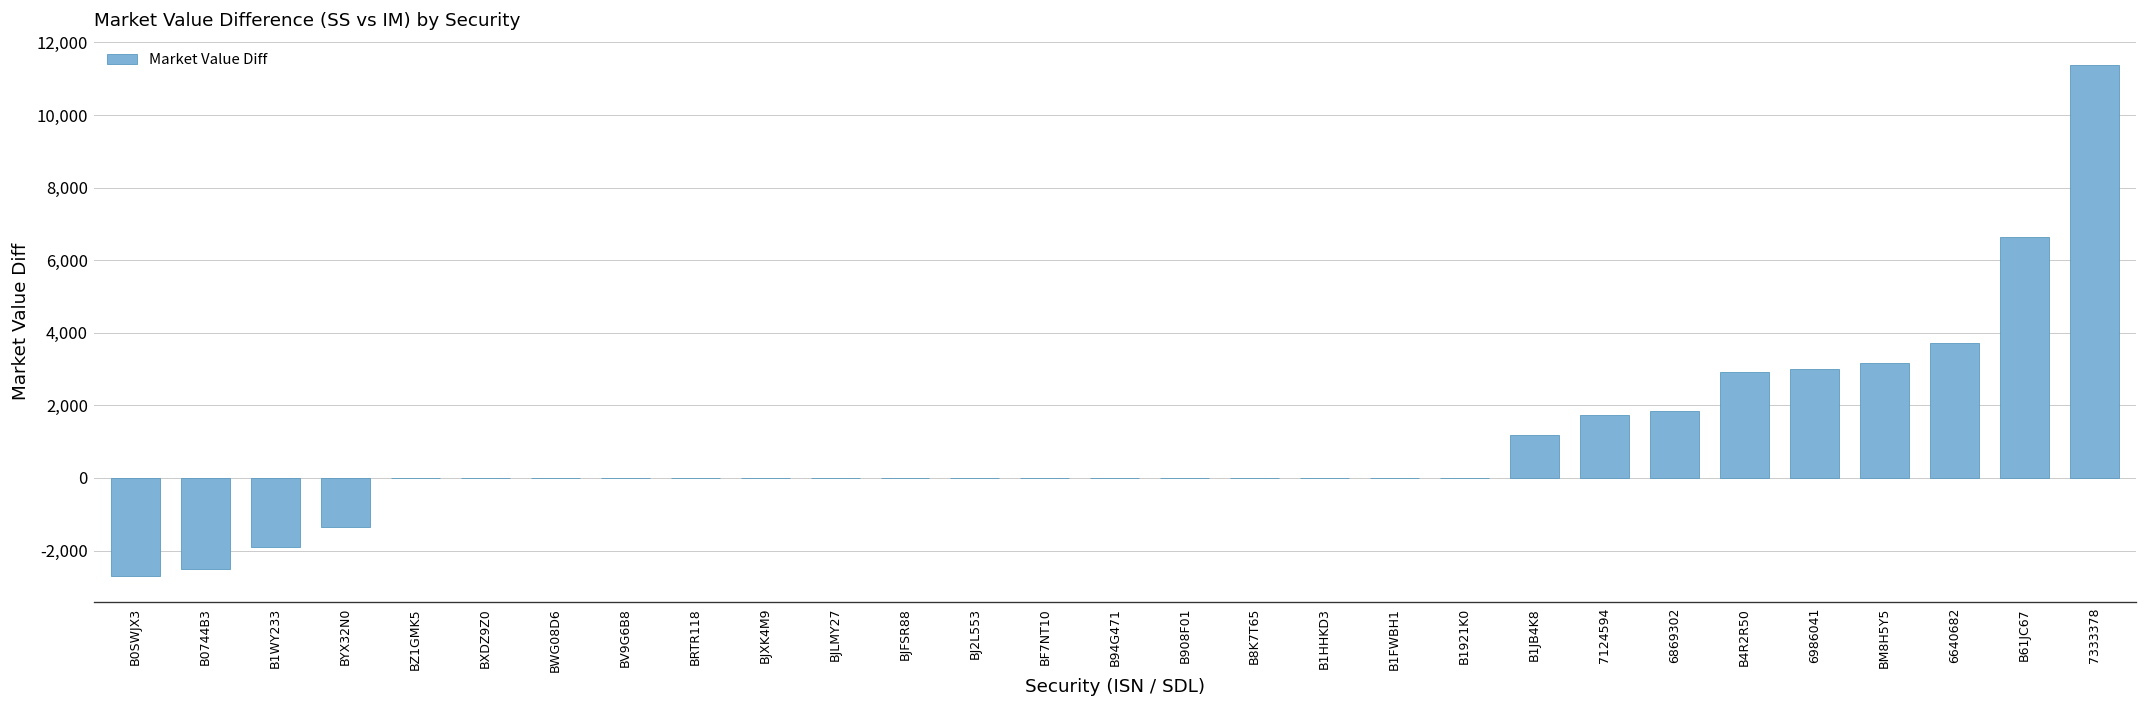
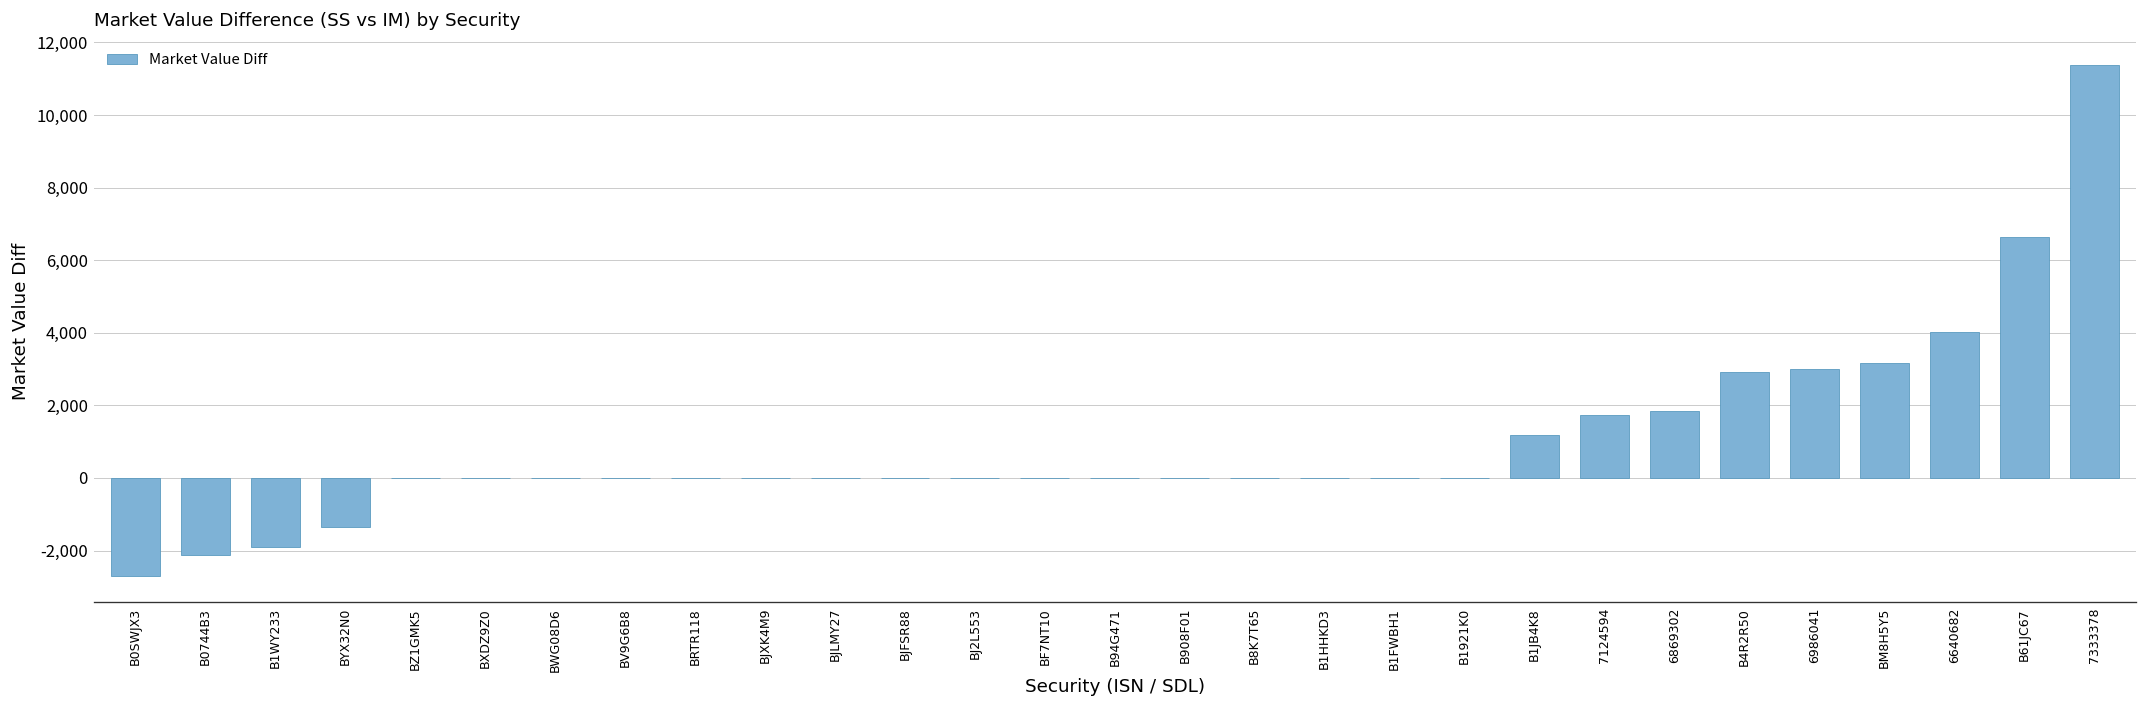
  {
    "B0SWJX3": "-2,700",
-   "B0744B3": "-2,500",
+   "B0744B3": "-2,100",
    "B1WY233": "-1,900",
    "BYX32N0": "-1,400",
    "BZ1GMK5": "0",
    "BXDZ9Z0": "0",
    "BWG08D6": "0",
    "BV9G6B8": "0",
    "BRTR118": "0",
    "BJXK4M9": "0",
    "BJLMY27": "0",
    "BJFSR88": "0",
    "BJ2L553": "0",
    "BF7NT10": "0",
    "B94G471": "0",
    "B908F01": "0",
    "B8K7T65": "0",
    "B1HHKD3": "0",
    "B1FWBH1": "0",
    "B1921K0": "0",
    "B1JB4K8": "1,200",
    "7124594": "1,700",
    "6869302": "1,800",
    "B4R2R50": "2,900",
    "6986041": "3,000",
    "BM8H5Y5": "3,200",
-   "6640682": "3,700",
+   "6640682": "4,000",
    "B61JC67": "6,600",
    "7333378": "11,400"
  }
